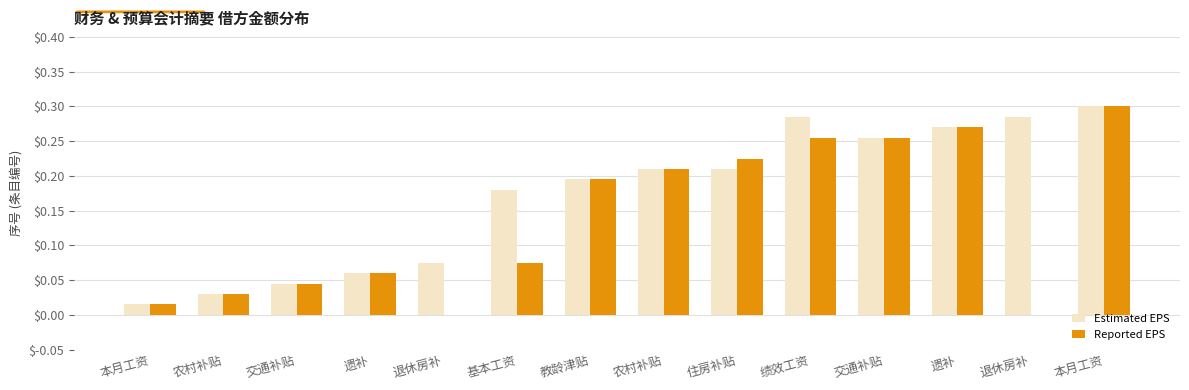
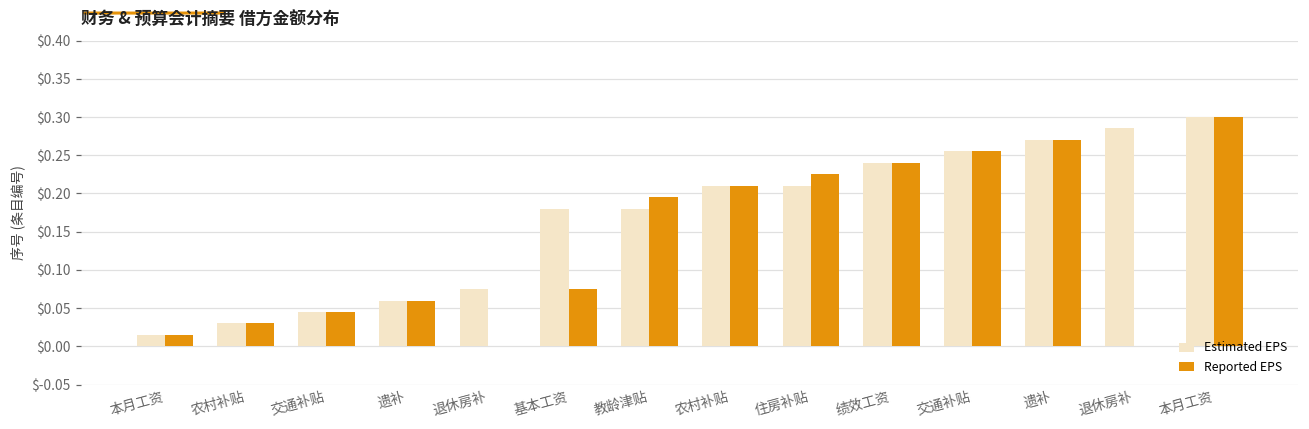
  {
    "Estimated EPS": {
      "基本工资": "$0.18",
-     "教龄津贴": "$0.20",
+     "教龄津贴": "$0.18",
      "住房补贴": "$0.21",
-     "绩效工资": "$0.29"
+     "绩效工资": "$0.24"
    },
    "Reported EPS": {
      "基本工资": "$0.08",
      "教龄津贴": "$0.20",
      "住房补贴": "$0.22",
-     "绩效工资": "$0.26"
+     "绩效工资": "$0.24"
    }
  }
